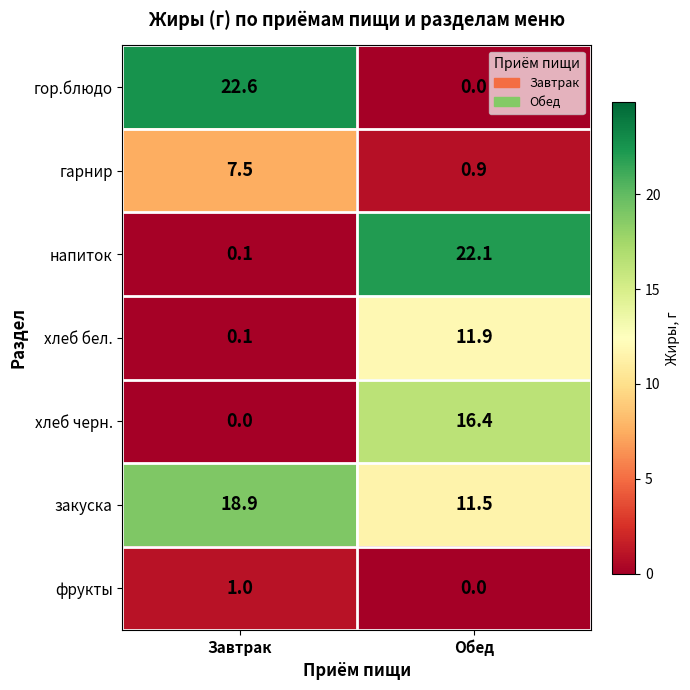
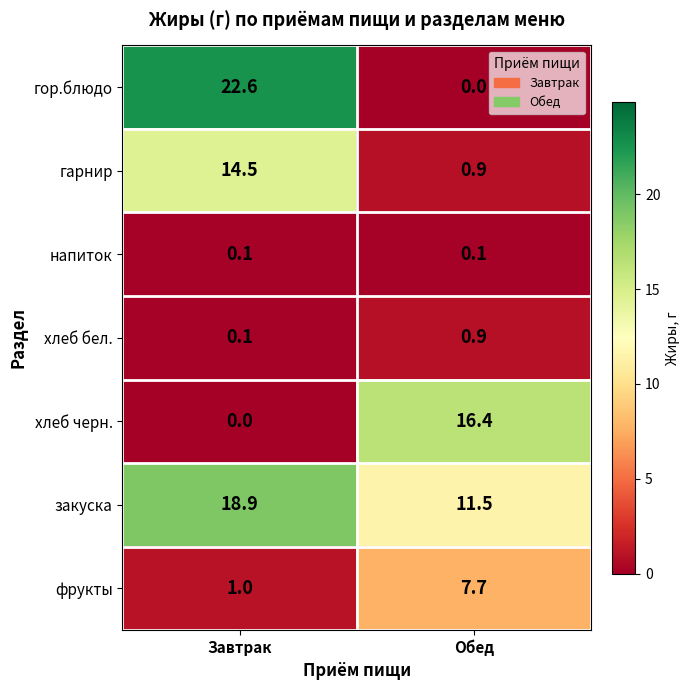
  {
    "гор.блюдо": {
      "Завтрак": 22.6,
      "Обед": 0.0
    },
    "гарнир": {
-     "Завтрак": 7.5,
+     "Завтрак": 14.5,
      "Обед": 0.9
    },
    "напиток": {
      "Завтрак": 0.1,
-     "Обед": 22.1
+     "Обед": 0.1
    },
    "хлеб бел.": {
      "Завтрак": 0.1,
-     "Обед": 11.9
+     "Обед": 0.9
    },
    "хлеб черн.": {
      "Завтрак": 0.0,
      "Обед": 16.4
    },
    "закуска": {
      "Завтрак": 18.9,
      "Обед": 11.5
    },
    "фрукты": {
      "Завтрак": 1.0,
-     "Обед": 0.0
+     "Обед": 7.7
    }
  }
